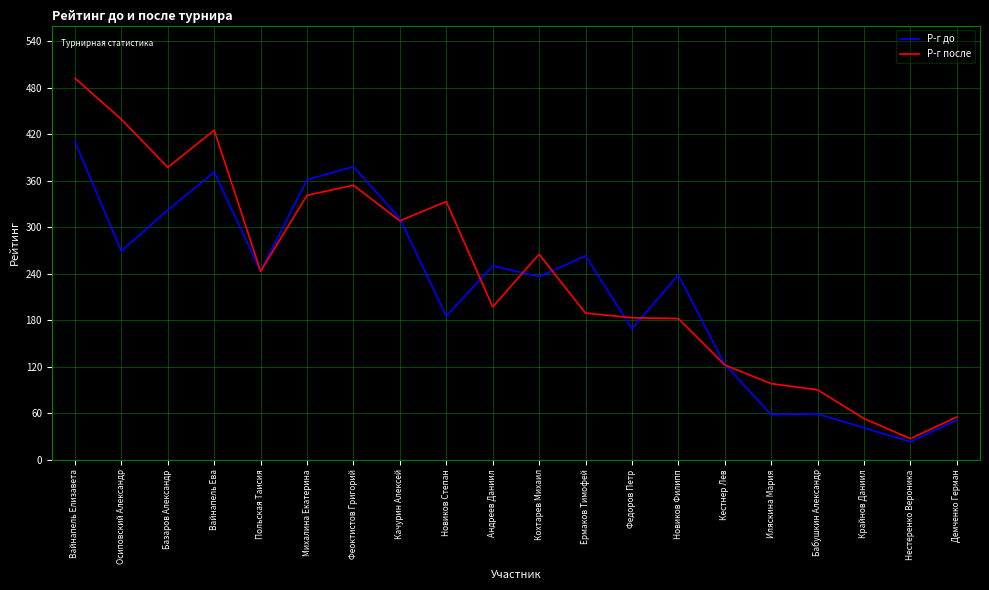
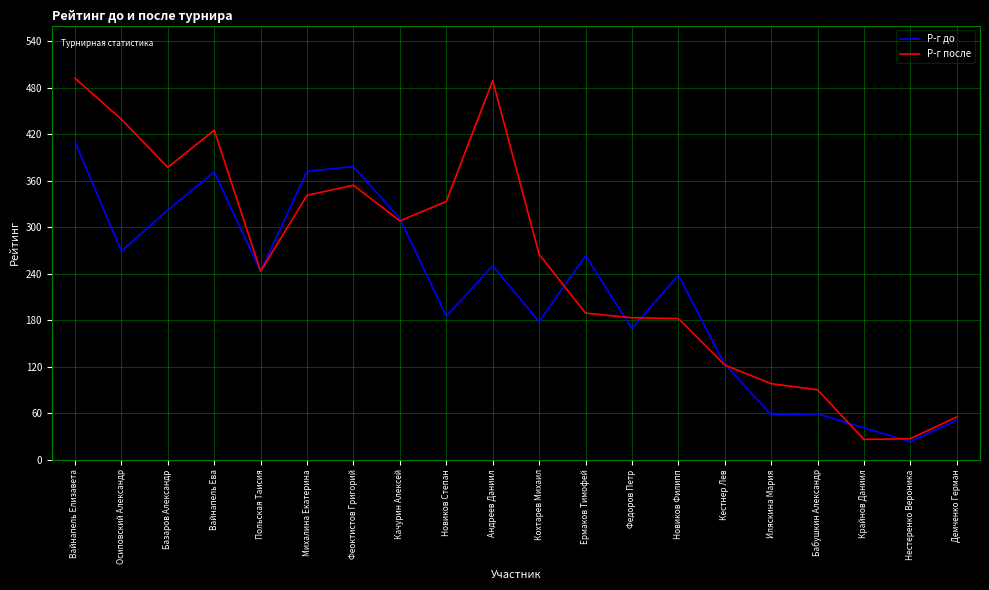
  {
    "Р-г до": {
      "Вайнапель Елизавета": 410,
      "Осиповский Александр": 270,
      "Базаров Александр": 320,
      "Вайнапель Ева": 370,
-     "Михалина Екатерина": 360,
+     "Михалина Екатерина": 370,
      "Феоктистов Григорий": 380,
      "Новиков Степан": 190,
      "Андреев Даниил": 250,
-     "Кохтарев Михаил": 240,
+     "Кохтарев Михаил": 180,
      "Ермаков Тимофей": 260,
      "Федоров Петр": 170,
      "Новиков Филипп": 240,
      "Иляскина Мария": 60,
      "Бабушкин Александр": 60,
      "Крайнов Даниил": 40,
      "Нестеренко Вероника": 20,
      "Демченко Герман": 50
    },
    "Р-г после": {
      "Вайнапель Елизавета": 490,
      "Осиповский Александр": 440,
      "Базаров Александр": 380,
      "Вайнапель Ева": 430,
      "Михалина Екатерина": 340,
      "Феоктистов Григорий": 350,
      "Новиков Степан": 330,
-     "Андреев Даниил": 200,
+     "Андреев Даниил": 490,
      "Кохтарев Михаил": 270,
      "Ермаков Тимофей": 190,
      "Федоров Петр": 180,
      "Новиков Филипп": 180,
      "Иляскина Мария": 100,
      "Бабушкин Александр": 90,
-     "Крайнов Даниил": 50,
+     "Крайнов Даниил": 30,
      "Нестеренко Вероника": 30,
      "Демченко Герман": 60
    }
  }
